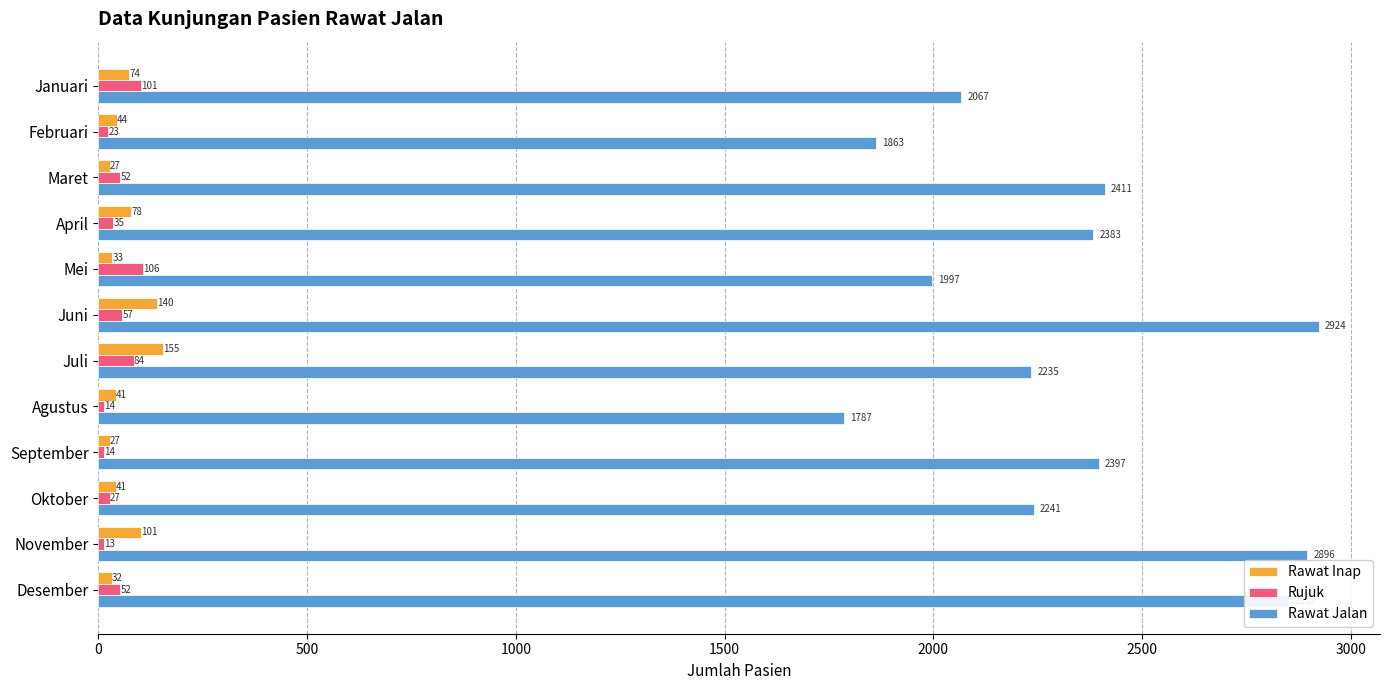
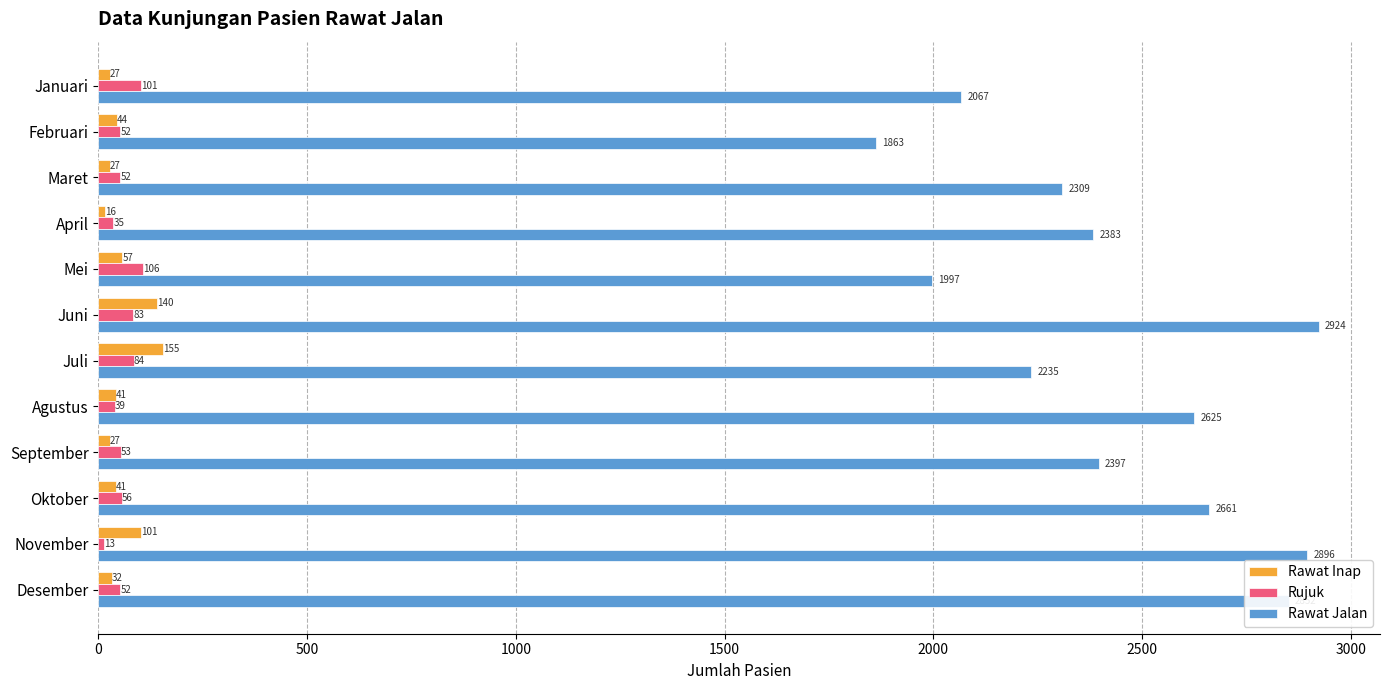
  {
    "Rawat Inap": {
-     "Januari": 74,
+     "Januari": 27,
      "Februari": 44,
      "Maret": 27,
-     "April": 78,
-     "Mei": 33,
+     "April": 16,
+     "Mei": 57,
      "Juni": 140,
      "Juli": 155,
      "Agustus": 41,
      "September": 27,
      "Oktober": 41,
      "November": 101,
      "Desember": 32
    },
    "Rujuk": {
      "Januari": 101,
-     "Februari": 23,
+     "Februari": 52,
      "Maret": 52,
      "April": 35,
      "Mei": 106,
-     "Juni": 57,
+     "Juni": 83,
      "Juli": 84,
-     "Agustus": 14,
-     "September": 14,
-     "Oktober": 27,
+     "Agustus": 39,
+     "September": 53,
+     "Oktober": 56,
      "November": 13,
      "Desember": 52
    },
    "Rawat Jalan": {
      "Januari": 2067,
      "Februari": 1863,
-     "Maret": 2411,
+     "Maret": 2309,
      "April": 2383,
      "Mei": 1997,
      "Juni": 2924,
      "Juli": 2235,
-     "Agustus": 1787,
+     "Agustus": 2625,
      "September": 2397,
-     "Oktober": 2241
+     "Oktober": 2661
    }
  }
